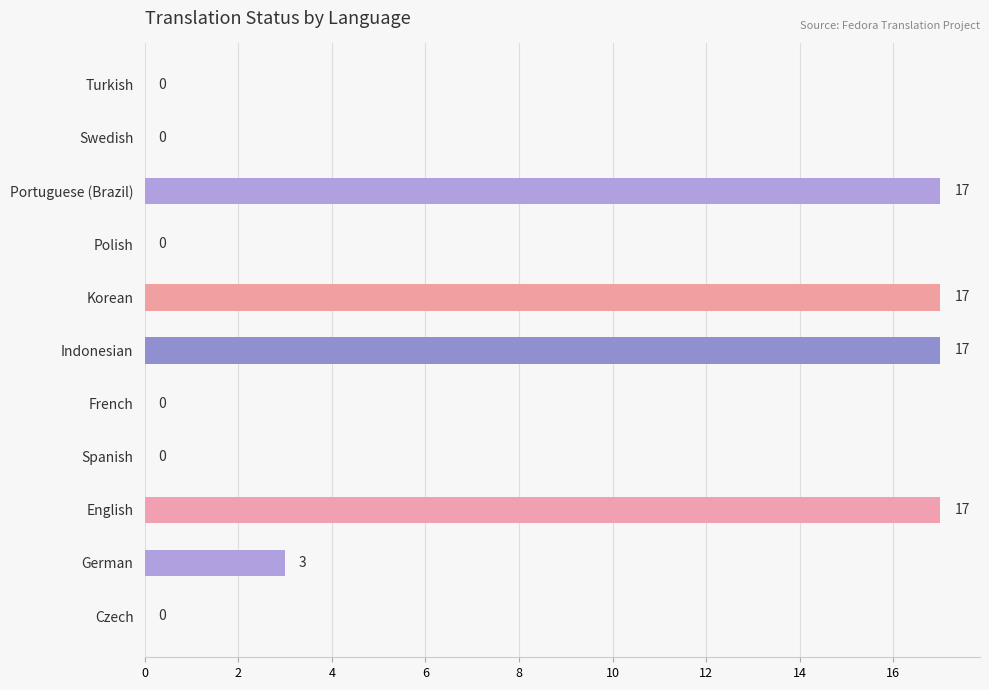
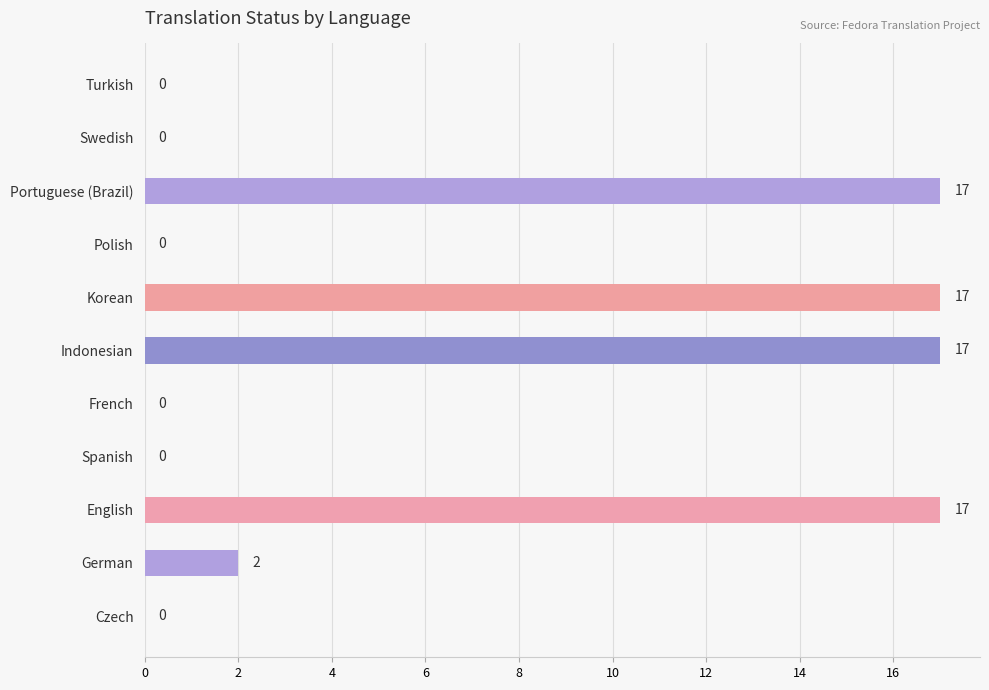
  {
    "Turkish": 0,
    "Swedish": 0,
    "Portuguese (Brazil)": 17,
    "Polish": 0,
    "Korean": 17,
    "Indonesian": 17,
    "French": 0,
    "Spanish": 0,
    "English": 17,
-   "German": 3,
+   "German": 2,
    "Czech": 0
  }
